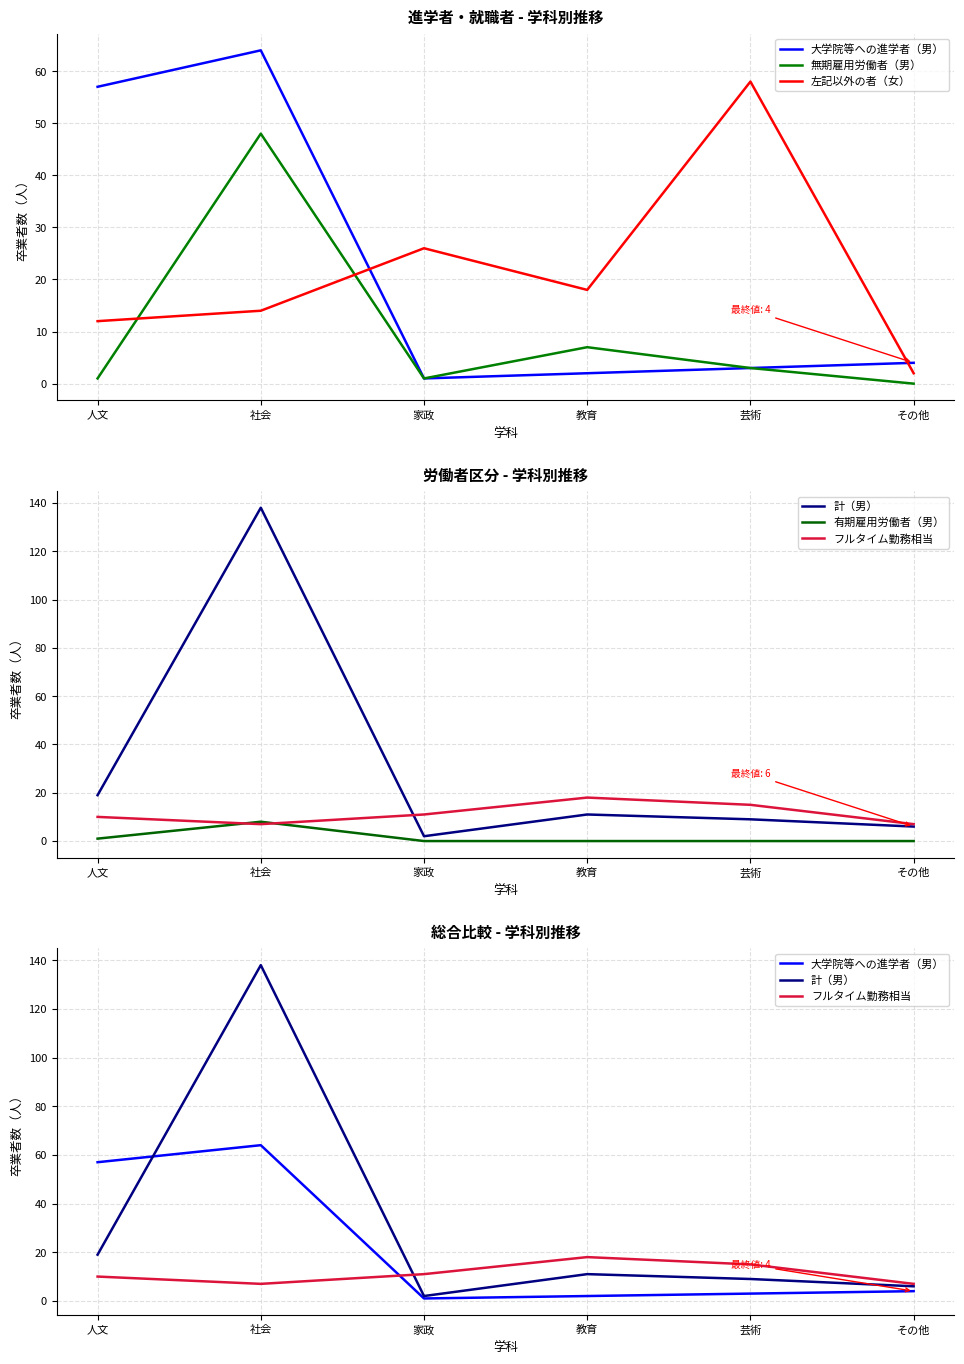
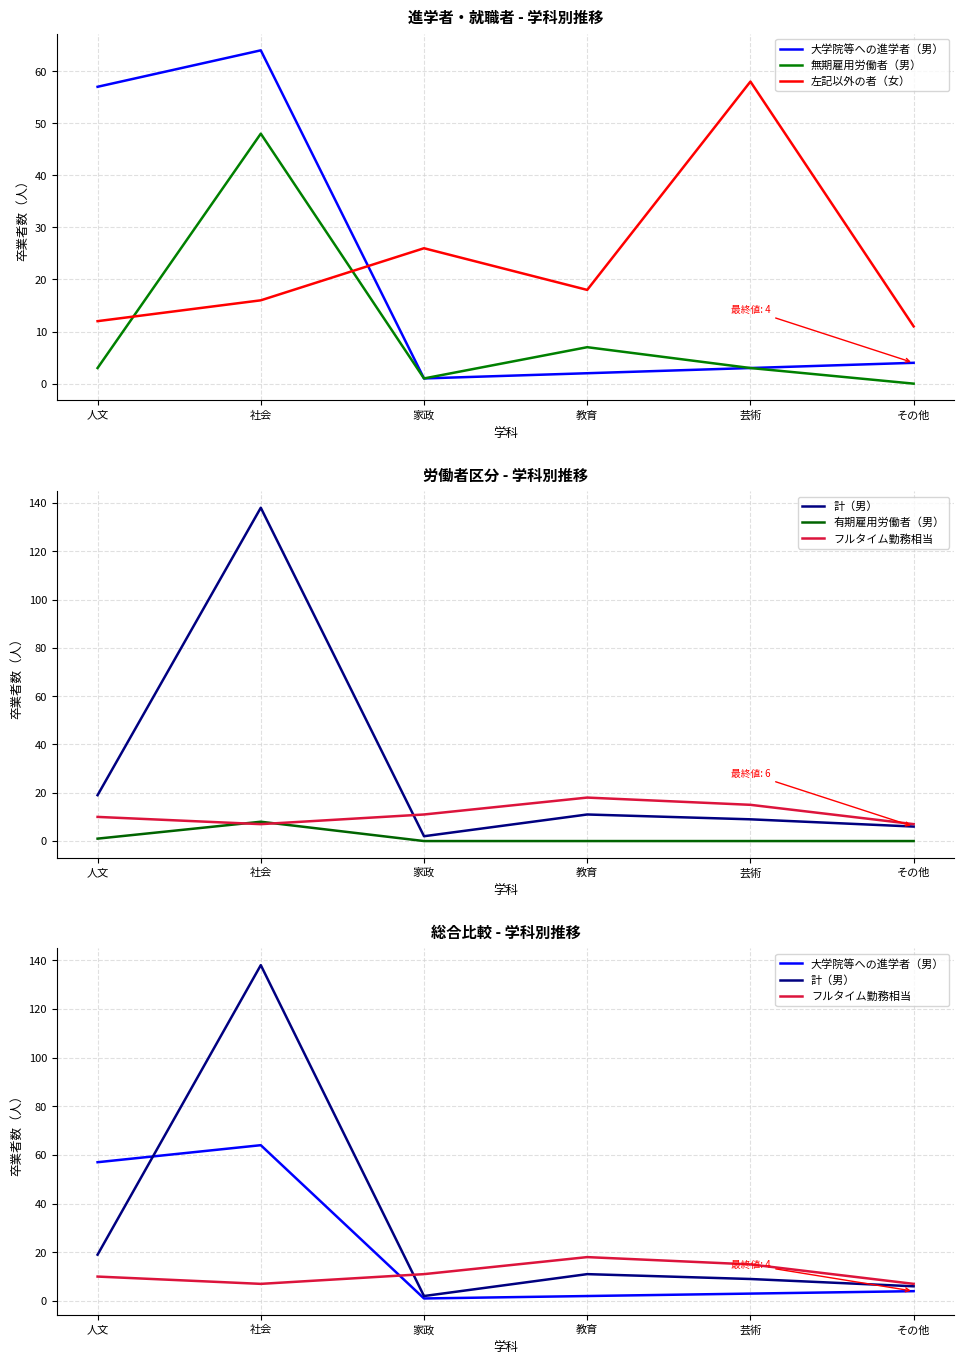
  {
    "進学者・就職者 - 学科別推移": {
      "大学院等への進学者（男）": {
        "その他": 4
      },
      "無期雇用労働者（男）": {
-       "人文": 1,
+       "人文": 3,
        "社会": 48,
        "教育": 7,
        "その他": 0
      },
      "左記以外の者（女）": {
        "人文": 12,
-       "社会": 14,
+       "社会": 16,
        "家政": 26,
        "教育": 18,
        "芸術": 58,
-       "その他": 2
+       "その他": 11
      }
    },
    "労働者区分 - 学科別推移": {
      "計（男）": {
        "人文": 19,
        "社会": 138,
        "家政": 2,
        "教育": 11
      },
      "有期雇用労働者（男）": {
        "人文": 1,
        "家政": 0,
        "教育": 0,
        "芸術": 0,
        "その他": 0
      },
      "フルタイム勤務相当": {
        "人文": 10,
        "家政": 11,
        "教育": 18
      }
    },
    "総合比較 - 学科別推移": {
      "大学院等への進学者（男）": {
        "人文": 57,
        "社会": 64,
        "教育": 2,
        "芸術": 3,
        "その他": 4
      },
      "計（男）": {
        "人文": 19,
        "社会": 138,
        "教育": 11
      },
      "フルタイム勤務相当": {
        "人文": 10,
        "社会": 7,
        "家政": 11,
        "教育": 18
      }
    }
  }
